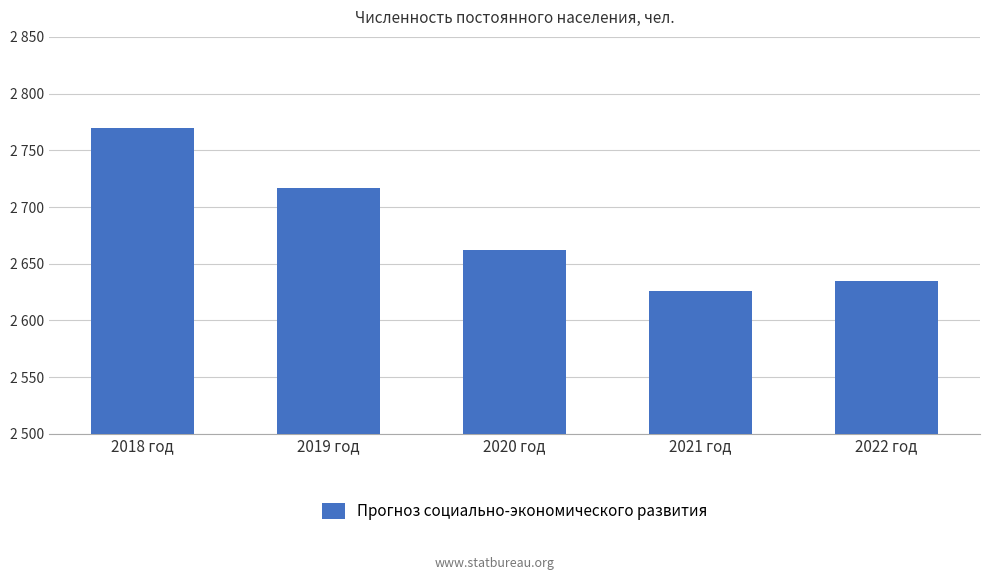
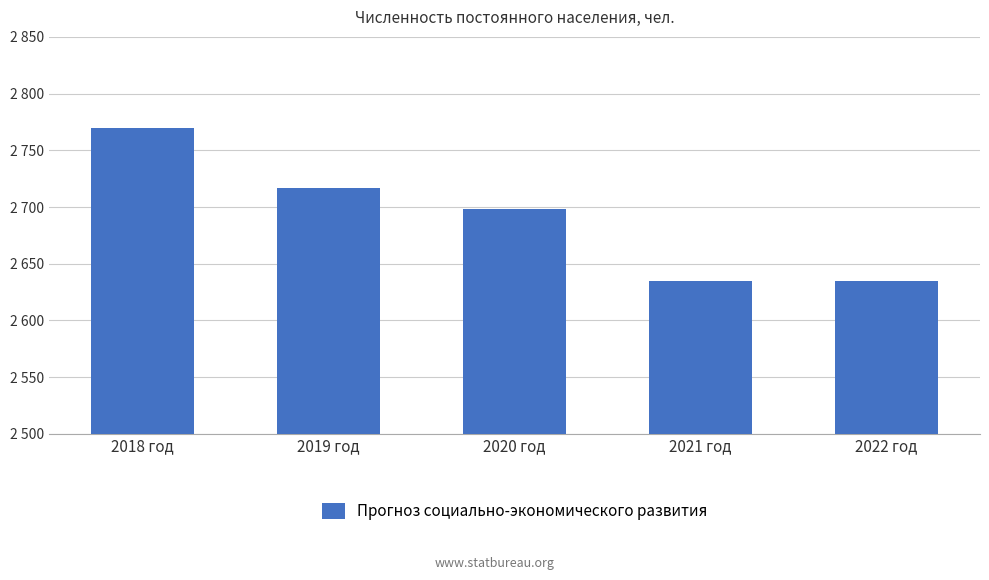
  {
    "2018 год": 2770,
    "2019 год": 2717,
-   "2020 год": 2662,
-   "2021 год": 2626,
+   "2020 год": 2698,
+   "2021 год": 2635,
    "2022 год": 2635
  }
